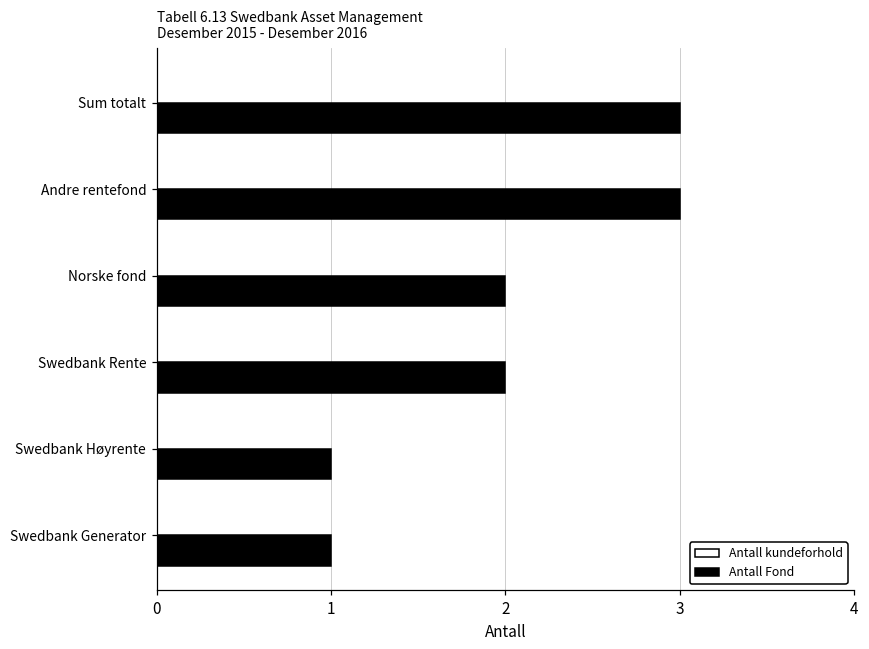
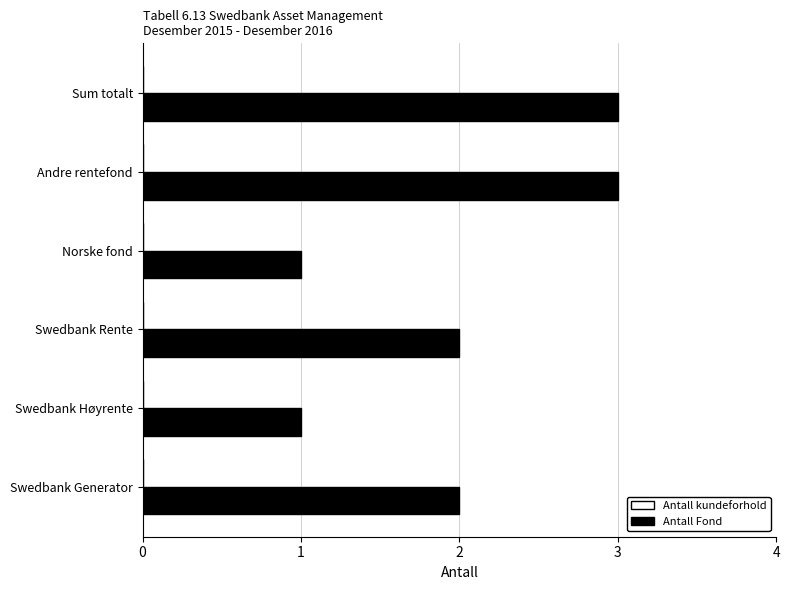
  {
    "Antall kundeforhold": {
      "Sum totalt": 0,
      "Andre rentefond": 0,
      "Norske fond": 0,
      "Swedbank Rente": 0,
      "Swedbank Høyrente": 0,
      "Swedbank Generator": 0
    },
    "Antall Fond": {
      "Sum totalt": 3,
      "Andre rentefond": 3,
-     "Norske fond": 2,
+     "Norske fond": 1,
      "Swedbank Rente": 2,
      "Swedbank Høyrente": 1,
-     "Swedbank Generator": 1
+     "Swedbank Generator": 2
    }
  }
